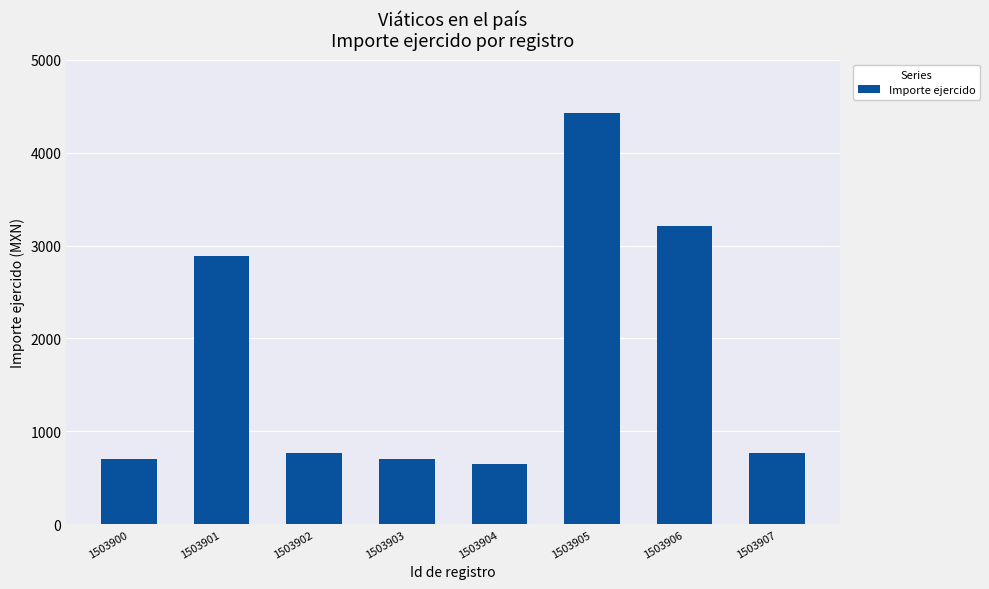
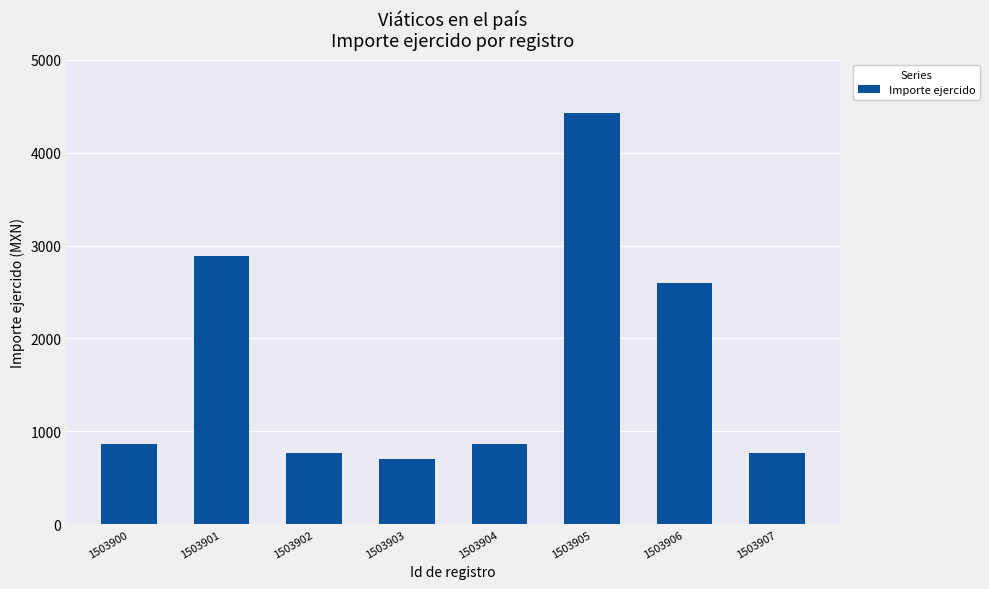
  {
-   "1503900": 700,
+   "1503900": 900,
    "1503901": 2900,
    "1503902": 800,
    "1503903": 700,
-   "1503904": 700,
+   "1503904": 900,
    "1503905": 4400,
-   "1503906": 3200,
+   "1503906": 2600,
    "1503907": 800
  }
